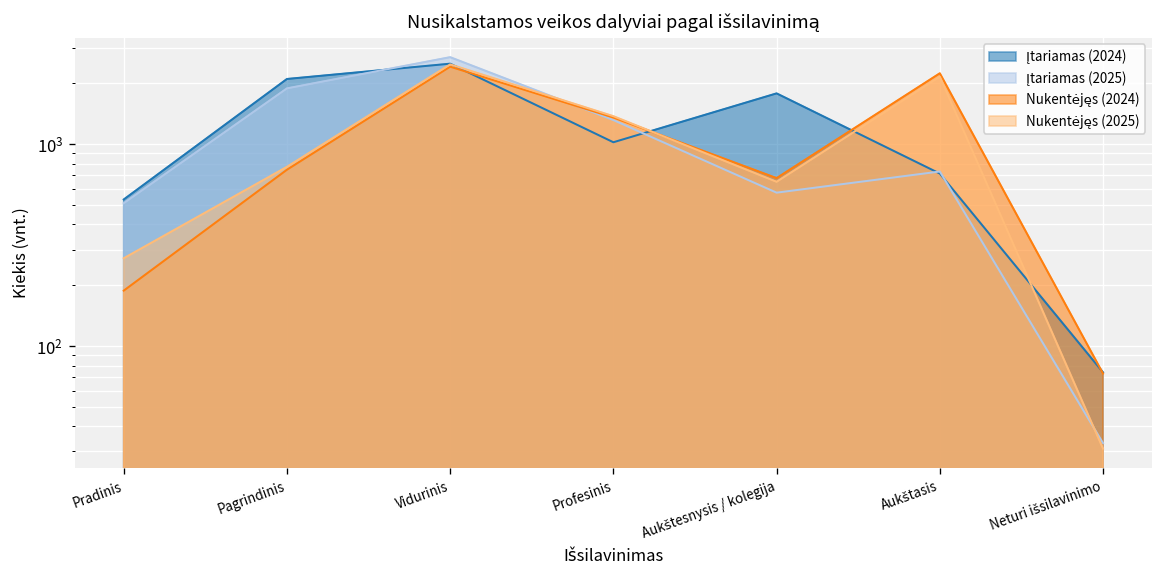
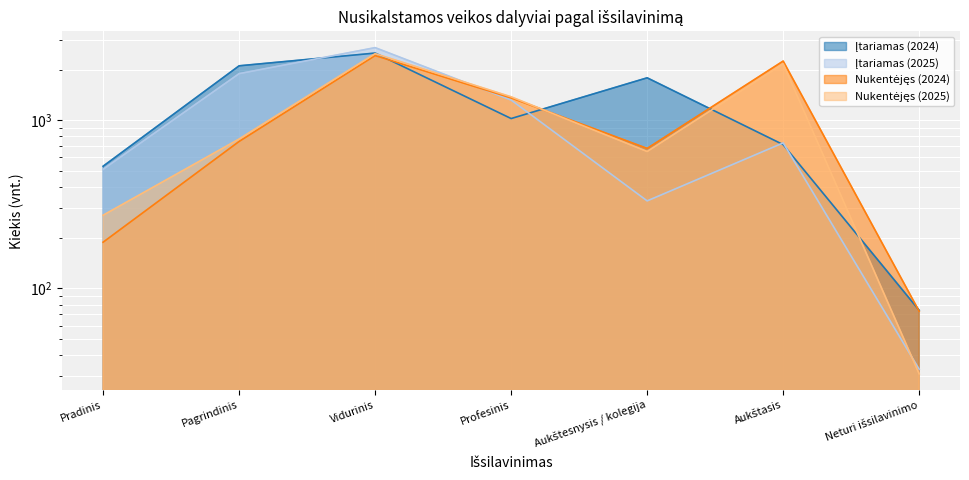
  {
    "Įtariamas (2024)": {
      "Pradinis": 530,
      "Pagrindinis": 2100,
      "Profesinis": 1000,
      "Aukštesnysis / kolegija": 1800
    },
    "Įtariamas (2025)": {
      "Pradinis": 510,
      "Pagrindinis": 1900,
      "Vidurinis": 2700,
-     "Aukštesnysis / kolegija": 580,
+     "Aukštesnysis / kolegija": 330,
      "Neturi išsilavinimo": 33
    },
    "Nukentėjęs (2024)": {
      "Pradinis": 190,
      "Aukštesnysis / kolegija": 680,
      "Aukštasis": 2200
    },
    "Nukentėjęs (2025)": {
      "Pradinis": 270,
      "Aukštesnysis / kolegija": 650,
      "Aukštasis": 2200,
      "Neturi išsilavinimo": 31
    }
  }
